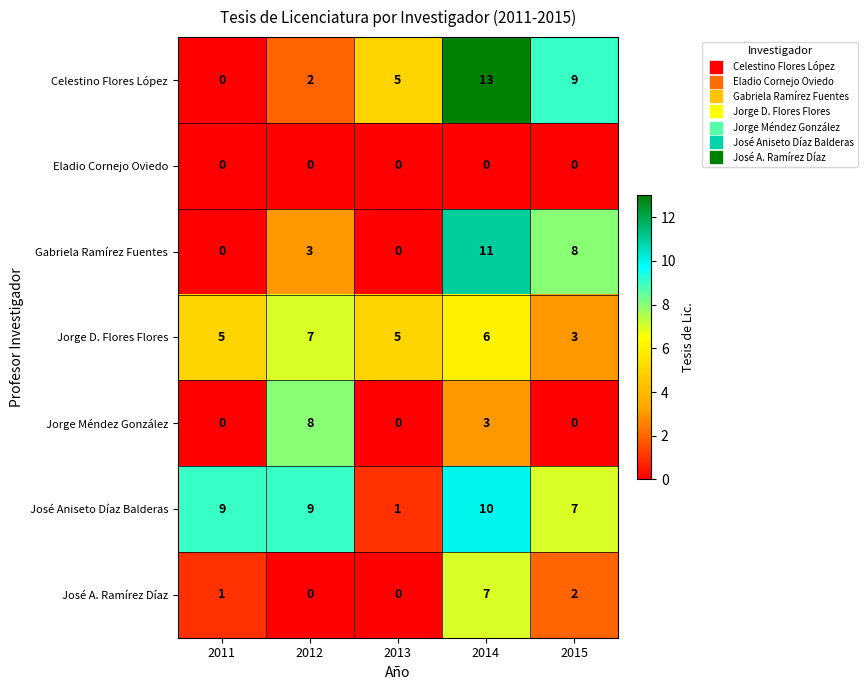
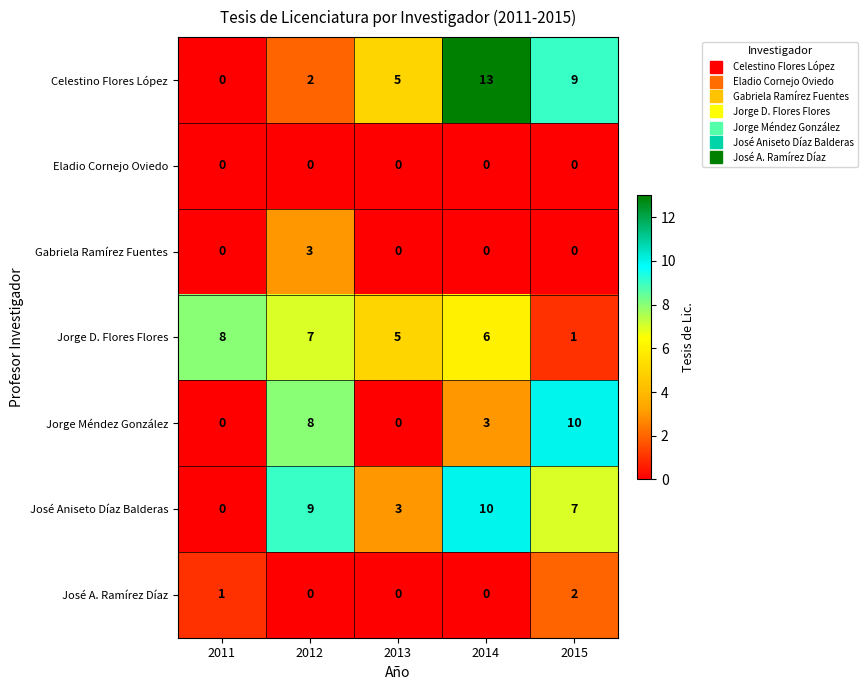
  {
    "Celestino Flores López": {
      "2011": 0,
      "2012": 2,
      "2013": 5,
      "2014": 13,
      "2015": 9
    },
    "Eladio Cornejo Oviedo": {
      "2011": 0,
      "2012": 0,
      "2013": 0,
      "2014": 0,
      "2015": 0
    },
    "Gabriela Ramírez Fuentes": {
      "2011": 0,
      "2012": 3,
      "2013": 0,
-     "2014": 11,
-     "2015": 8
+     "2014": 0,
+     "2015": 0
    },
    "Jorge D. Flores Flores": {
-     "2011": 5,
+     "2011": 8,
      "2012": 7,
      "2013": 5,
      "2014": 6,
-     "2015": 3
+     "2015": 1
    },
    "Jorge Méndez González": {
      "2011": 0,
      "2012": 8,
      "2013": 0,
      "2014": 3,
-     "2015": 0
+     "2015": 10
    },
    "José Aniseto Díaz Balderas": {
-     "2011": 9,
+     "2011": 0,
      "2012": 9,
-     "2013": 1,
+     "2013": 3,
      "2014": 10,
      "2015": 7
    },
    "José A. Ramírez Díaz": {
      "2011": 1,
      "2012": 0,
      "2013": 0,
-     "2014": 7,
+     "2014": 0,
      "2015": 2
    }
  }
